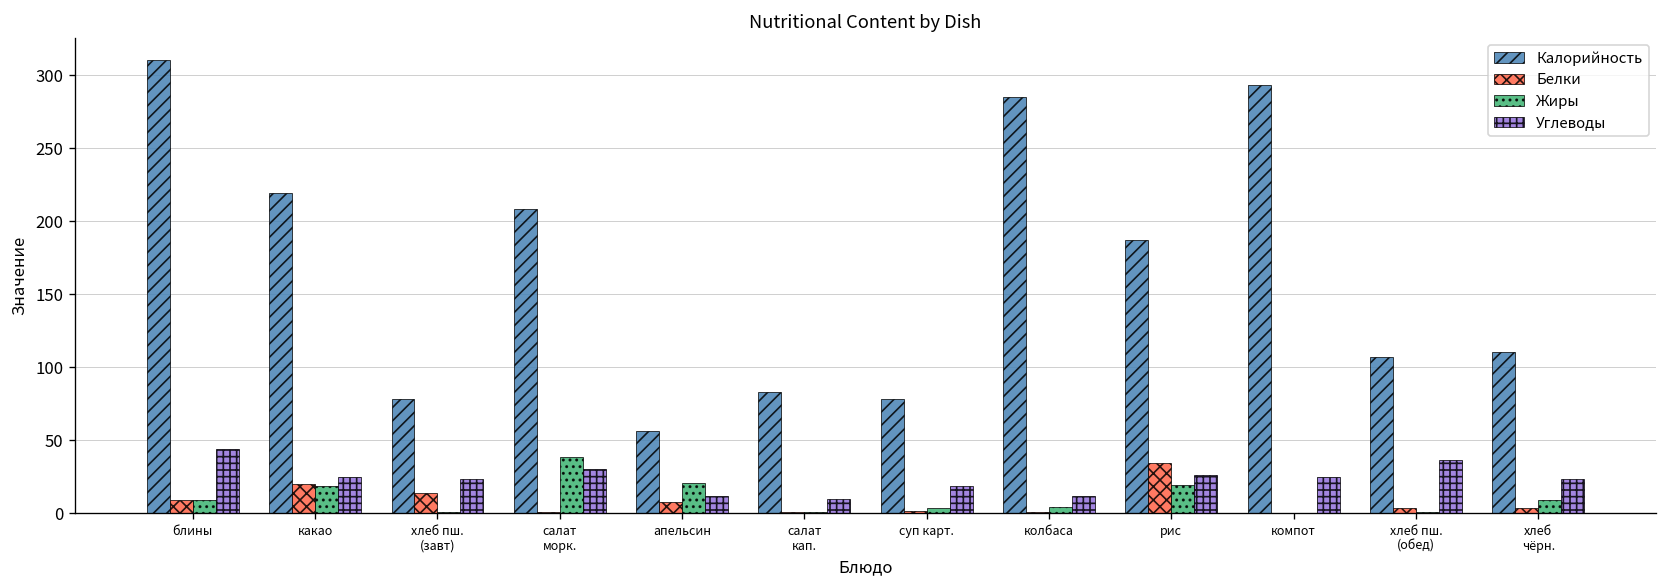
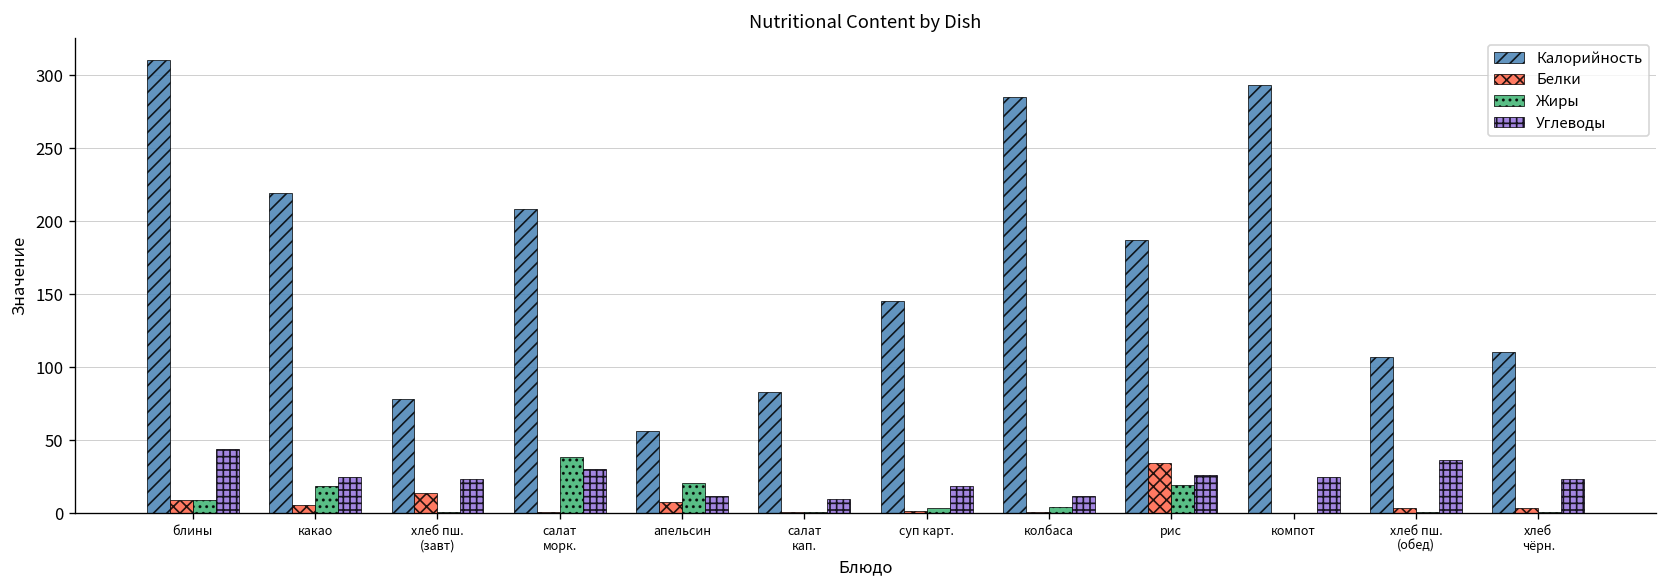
  {
    "Калорийность": {
      "блины": 310,
      "какао": 219,
      "хлеб пш. (завт)": 78,
      "салат морк.": 208,
      "апельсин": 56,
      "салат кап.": 83,
-     "суп карт.": 78,
+     "суп карт.": 145,
      "колбаса": 285,
      "рис": 187,
      "компот": 293,
      "хлеб пш. (обед)": 107,
      "хлеб чёрн.": 111
    },
    "Белки": {
      "блины": 9,
-     "какао": 20,
+     "какао": 5,
      "хлеб пш. (завт)": 14,
      "апельсин": 8,
      "рис": 34,
      "хлеб пш. (обед)": 4,
      "хлеб чёрн.": 3
    },
    "Жиры": {
      "блины": 9,
      "какао": 19,
      "салат морк.": 38,
      "апельсин": 21,
      "суп карт.": 3,
      "колбаса": 4,
      "рис": 19,
      "компот": 0,
-     "хлеб чёрн.": 9
+     "хлеб чёрн.": 1
    },
    "Углеводы": {
      "блины": 44,
      "какао": 25,
      "хлеб пш. (завт)": 23,
      "салат морк.": 30,
      "апельсин": 12,
      "салат кап.": 10,
      "суп карт.": 18,
      "колбаса": 12,
      "рис": 26,
      "компот": 25,
      "хлеб пш. (обед)": 36,
      "хлеб чёрн.": 23
    }
  }
